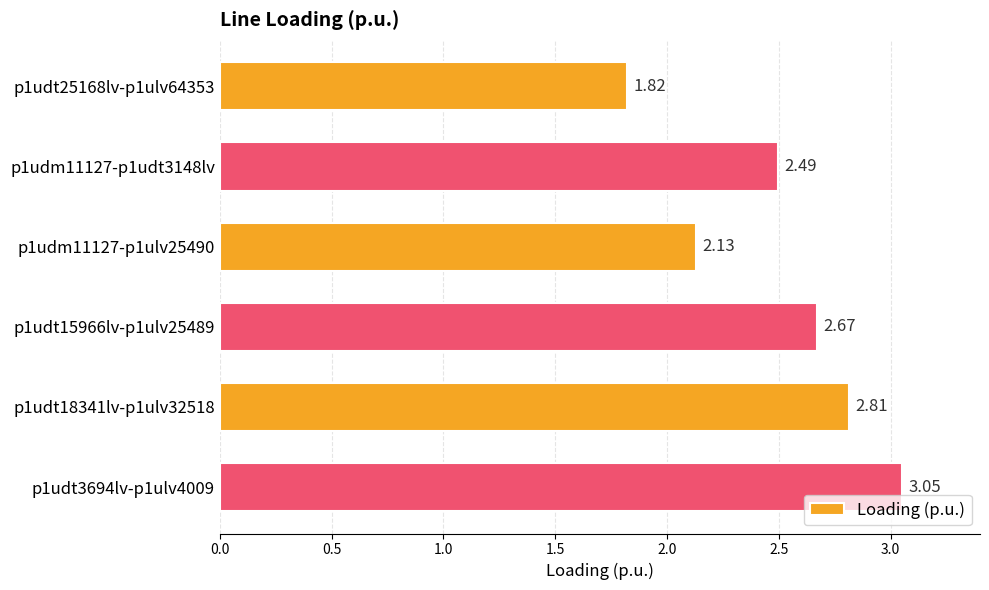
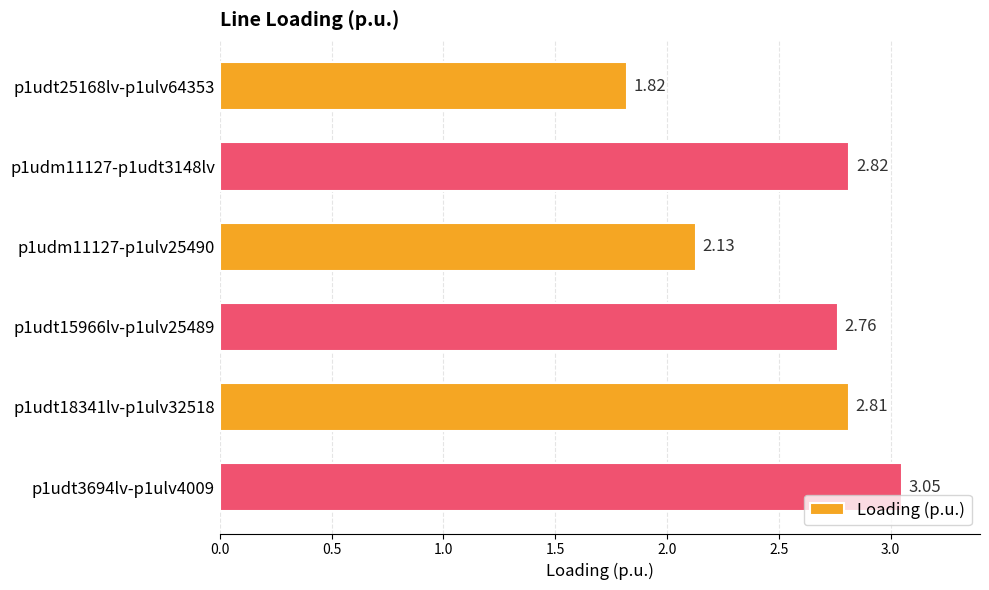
  {
    "p1udt25168lv-p1ulv64353": 1.82,
-   "p1udm11127-p1udt3148lv": 2.49,
+   "p1udm11127-p1udt3148lv": 2.82,
    "p1udm11127-p1ulv25490": 2.13,
-   "p1udt15966lv-p1ulv25489": 2.67,
+   "p1udt15966lv-p1ulv25489": 2.76,
    "p1udt18341lv-p1ulv32518": 2.81
  }
